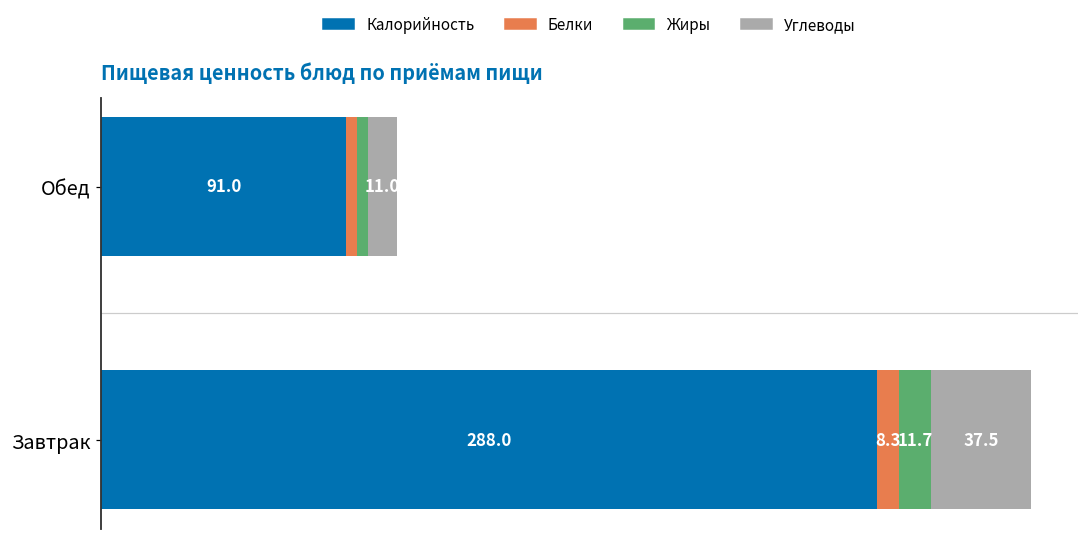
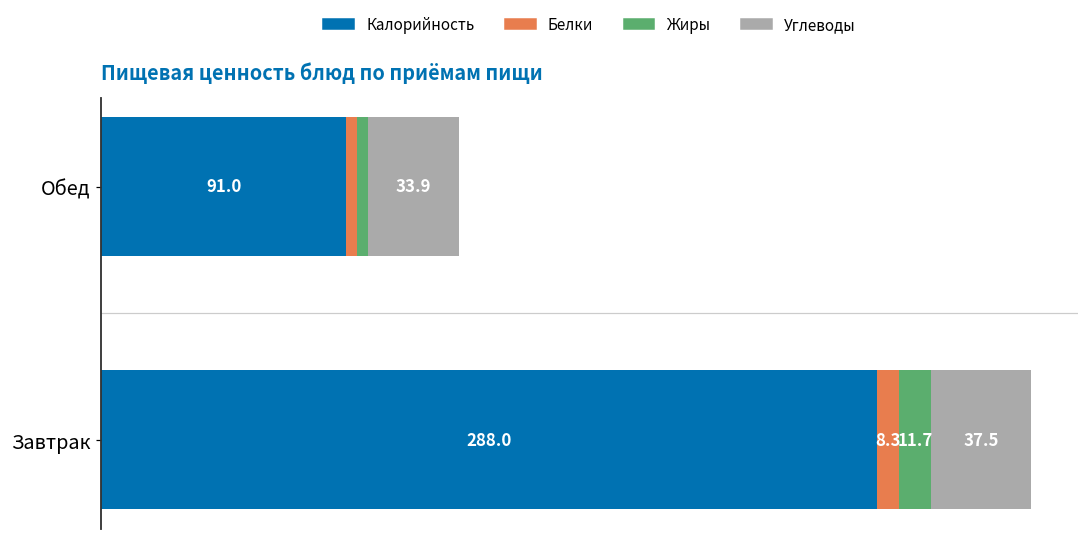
  {
    "Калорийность": {
      "Обед": 91.0,
      "Завтрак": 288.0
    },
    "Белки": {
      "Завтрак": 8.3
    },
    "Жиры": {
      "Завтрак": 11.7
    },
    "Углеводы": {
-     "Обед": 11.0,
+     "Обед": 33.9,
      "Завтрак": 37.5
    }
  }
